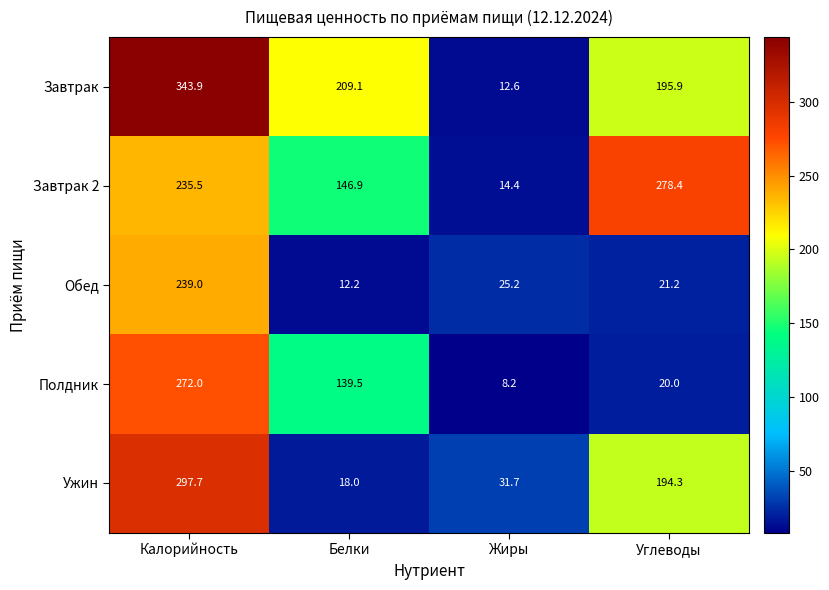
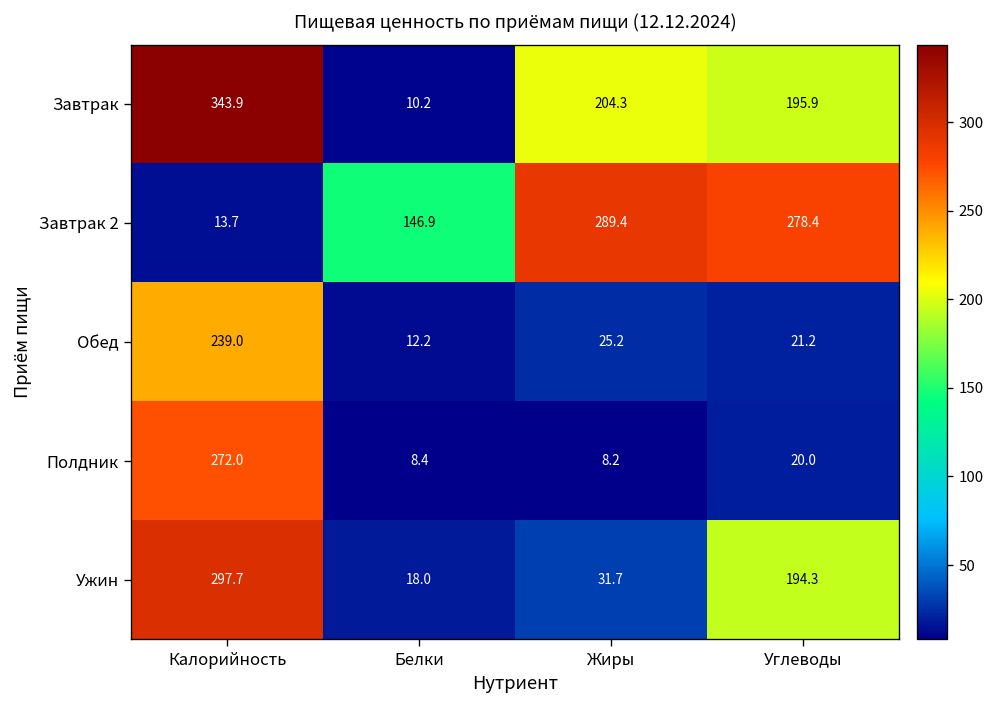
  {
    "Завтрак": {
      "Калорийность": 343.9,
-     "Белки": 209.1,
-     "Жиры": 12.6,
+     "Белки": 10.2,
+     "Жиры": 204.3,
      "Углеводы": 195.9
    },
    "Завтрак 2": {
-     "Калорийность": 235.5,
+     "Калорийность": 13.7,
      "Белки": 146.9,
-     "Жиры": 14.4,
+     "Жиры": 289.4,
      "Углеводы": 278.4
    },
    "Обед": {
      "Калорийность": 239.0,
      "Белки": 12.2,
      "Жиры": 25.2,
      "Углеводы": 21.2
    },
    "Полдник": {
      "Калорийность": 272.0,
-     "Белки": 139.5,
+     "Белки": 8.4,
      "Жиры": 8.2,
      "Углеводы": 20.0
    },
    "Ужин": {
      "Калорийность": 297.7,
      "Белки": 18.0,
      "Жиры": 31.7,
      "Углеводы": 194.3
    }
  }
